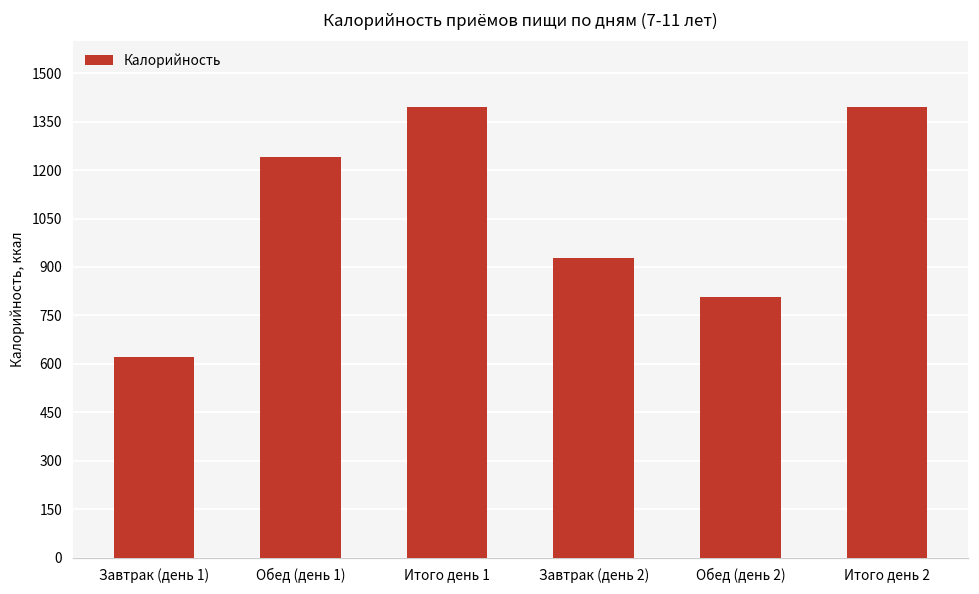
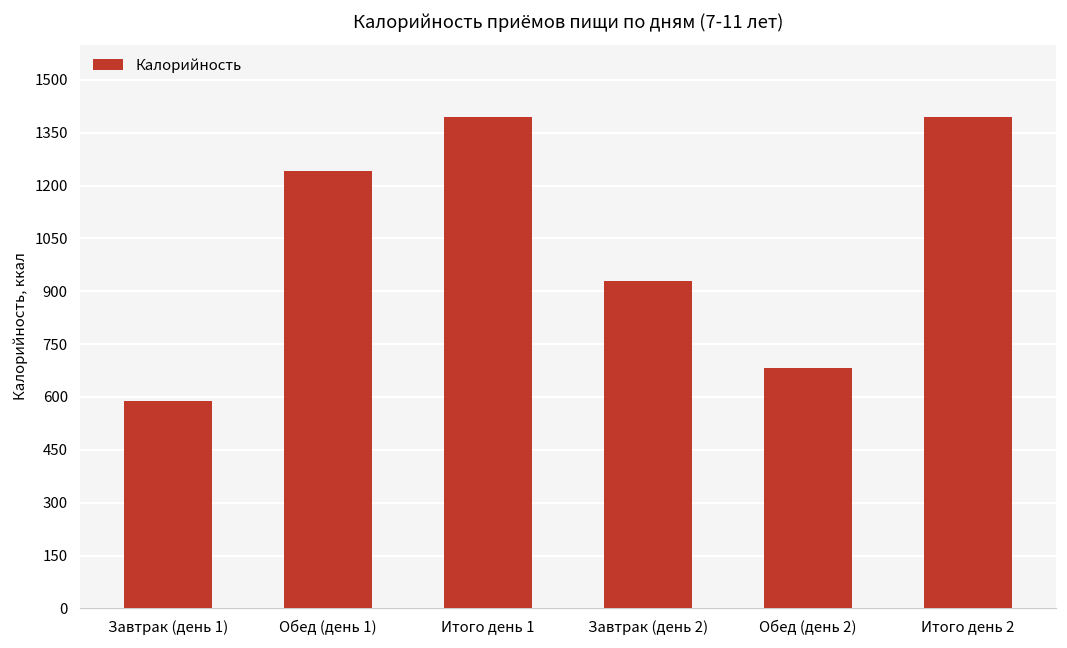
  {
-   "Завтрак (день 1)": 620,
+   "Завтрак (день 1)": 590,
    "Обед (день 1)": 1240,
    "Итого день 1": 1390,
    "Завтрак (день 2)": 930,
-   "Обед (день 2)": 810,
+   "Обед (день 2)": 680,
    "Итого день 2": 1390
  }
